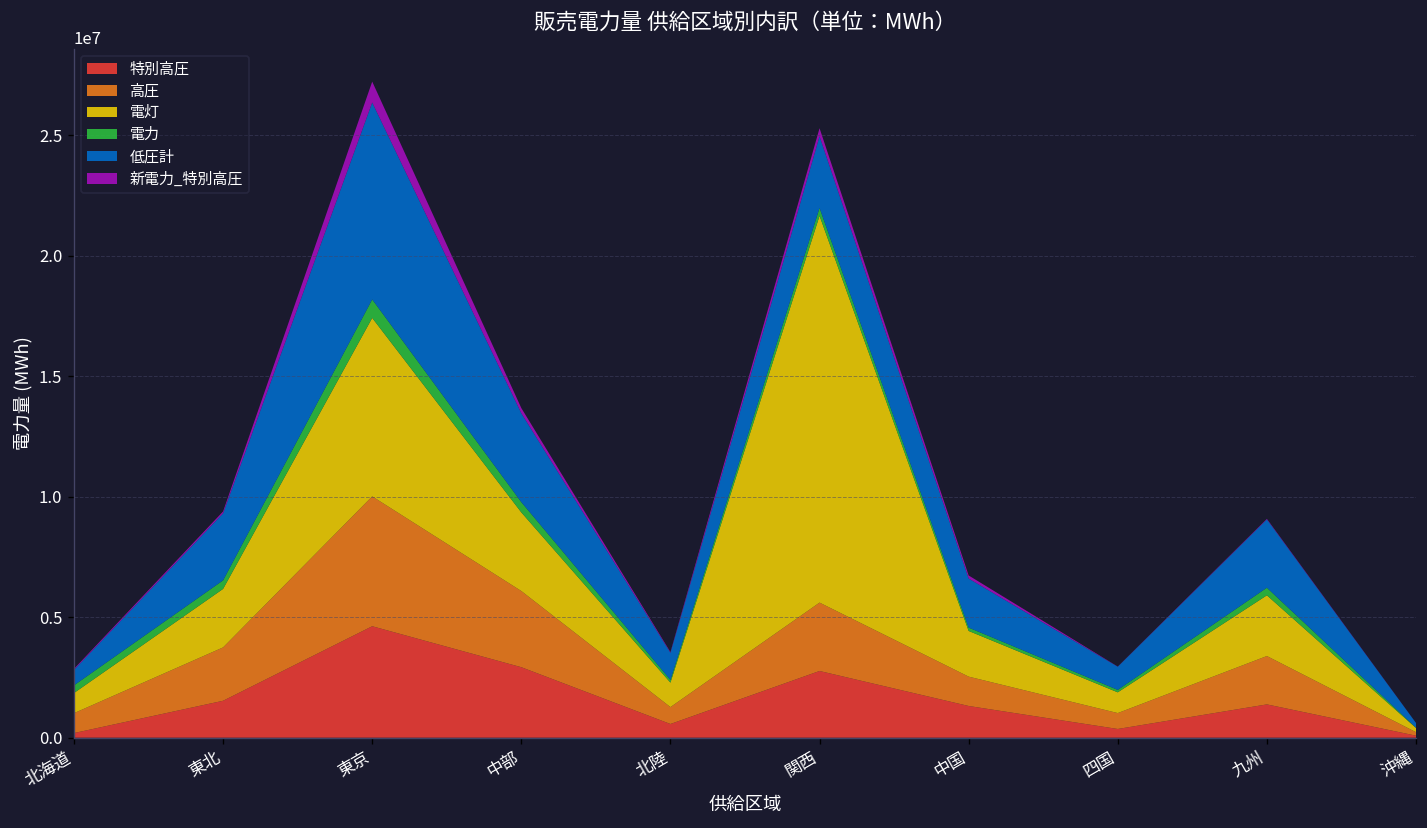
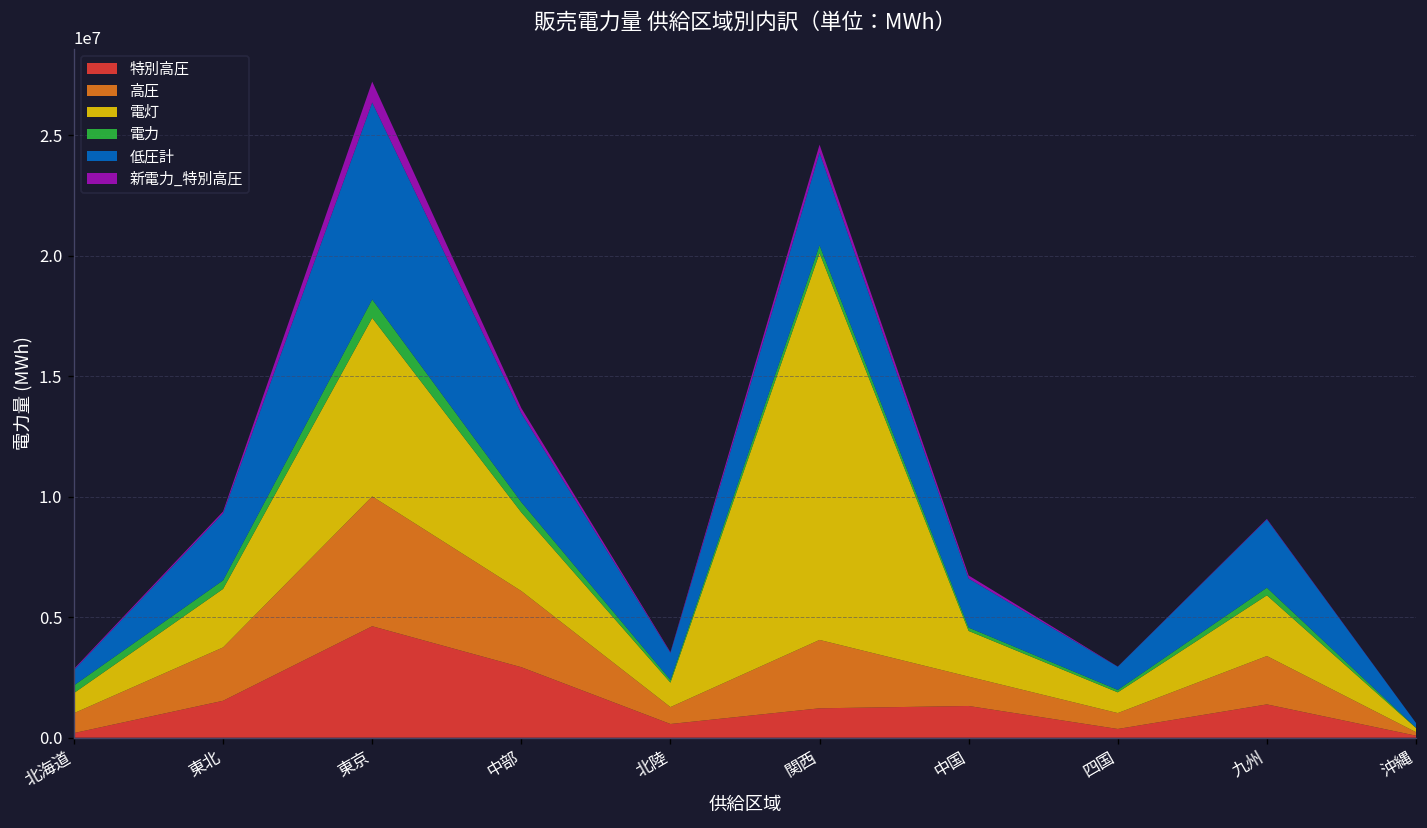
  {
    "特別高圧": {
      "北海道": 200000,
      "東北": 1500000,
      "東京": 4600000,
      "中部": 2900000,
      "北陸": 600000,
-     "関西": 2800000,
+     "関西": 1200000,
      "中国": 1300000,
      "四国": 400000,
      "九州": 1400000
    },
    "高圧": {
      "北海道": 800000,
      "東北": 2200000,
      "東京": 5400000,
      "中部": 3200000,
      "北陸": 700000,
      "関西": 2800000,
      "中国": 1200000,
      "四国": 700000,
      "九州": 2000000,
      "沖縄": 100000
    },
    "電灯": {
      "北海道": 800000,
      "東北": 2400000,
      "東京": 7400000,
      "中部": 3300000,
      "関西": 16100000,
      "中国": 1900000,
      "九州": 2500000
    },
    "電力": {
      "北海道": 300000,
      "東北": 400000,
      "東京": 800000,
      "中部": 400000,
      "関西": 300000,
      "中国": 100000,
      "九州": 300000
    },
    "低圧計": {
      "東京": 8200000,
      "中部": 3700000,
-     "関西": 3000000
+     "関西": 3800000
    },
    "新電力_特別高圧": {
      "東京": 900000,
      "中部": 200000,
      "関西": 300000
    }
  }
